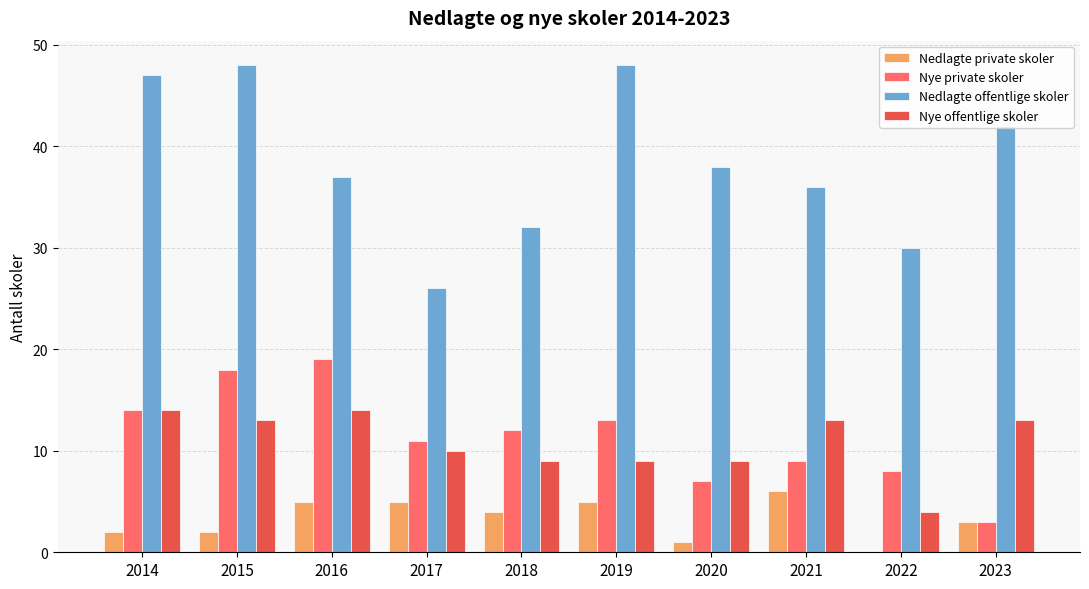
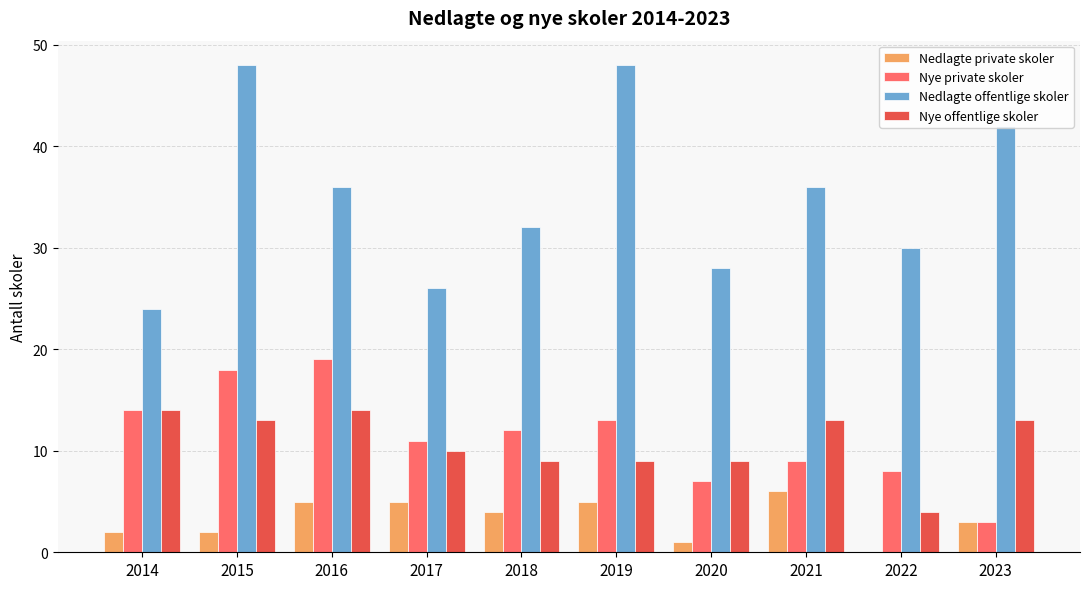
  {
    "Nedlagte offentlige skoler": {
-     "2014": 47,
+     "2014": 24,
      "2015": 48,
-     "2016": 37,
+     "2016": 36,
      "2017": 26,
      "2018": 32,
      "2019": 48,
-     "2020": 38,
+     "2020": 28,
      "2021": 36,
      "2022": 30
    }
  }
